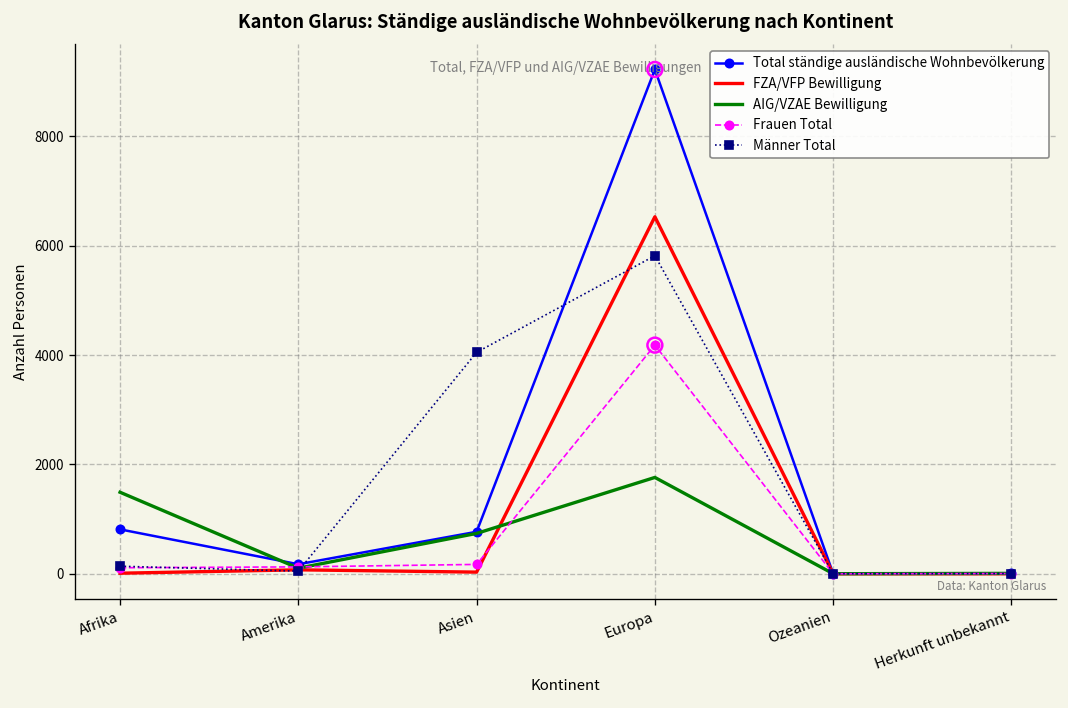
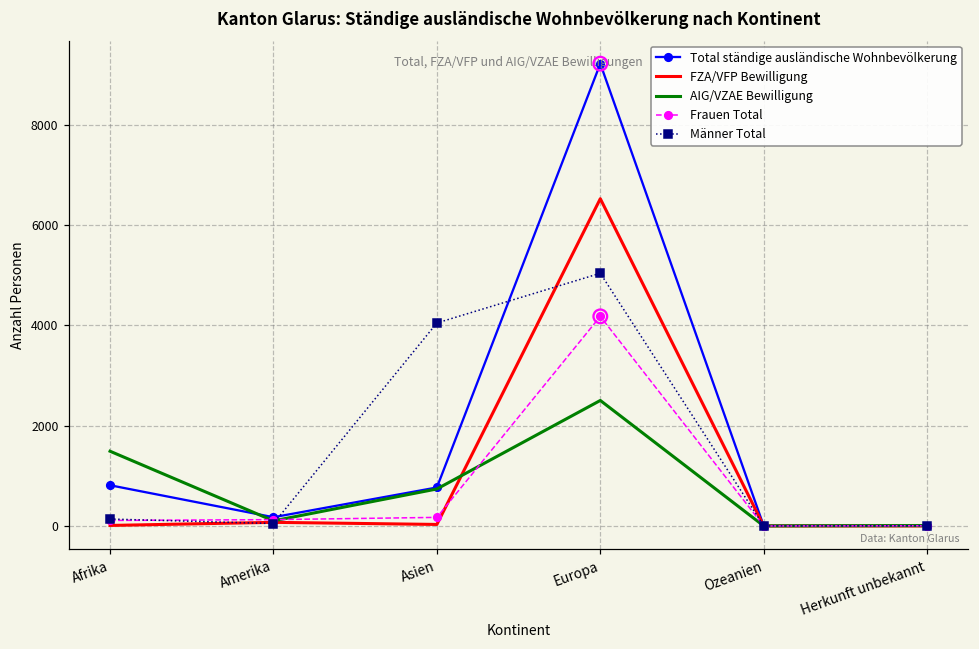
  {
    "Total ständige ausländische Wohnbevölkerung": {
      "Afrika": 800
    },
    "FZA/VFP Bewilligung": {
      "Afrika": 0,
      "Asien": 0,
      "Europa": 6500
    },
    "AIG/VZAE Bewilligung": {
      "Afrika": 1500,
-     "Europa": 1800
+     "Europa": 2500
    },
    "Frauen Total": {
      "Asien": 200
    },
    "Männer Total": {
      "Asien": 4100,
-     "Europa": 5800
+     "Europa": 5000
    }
  }
